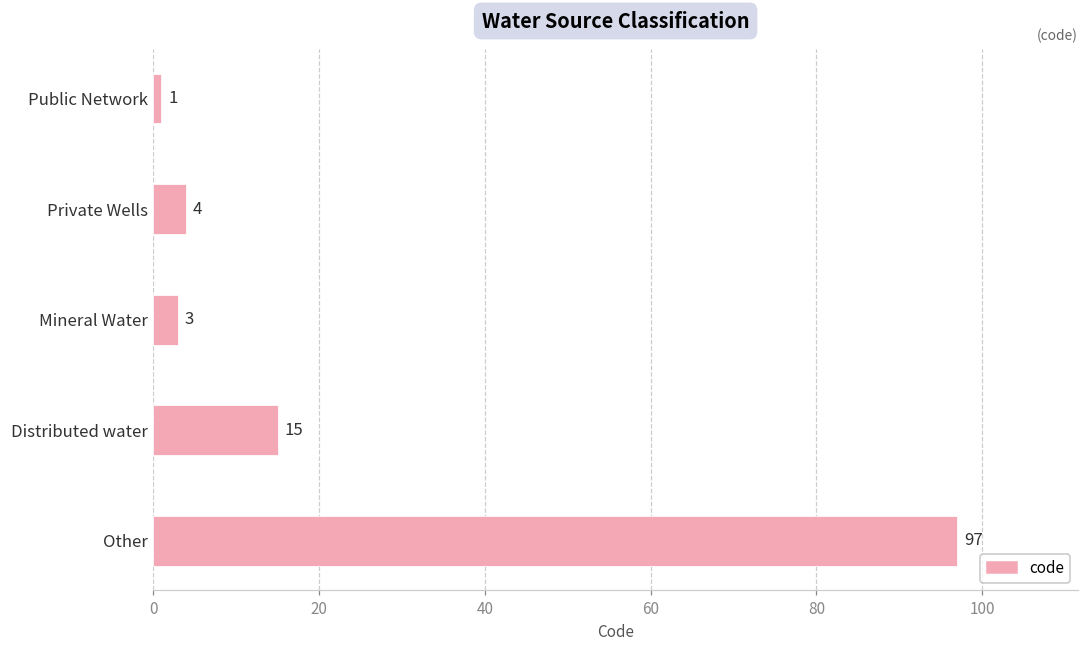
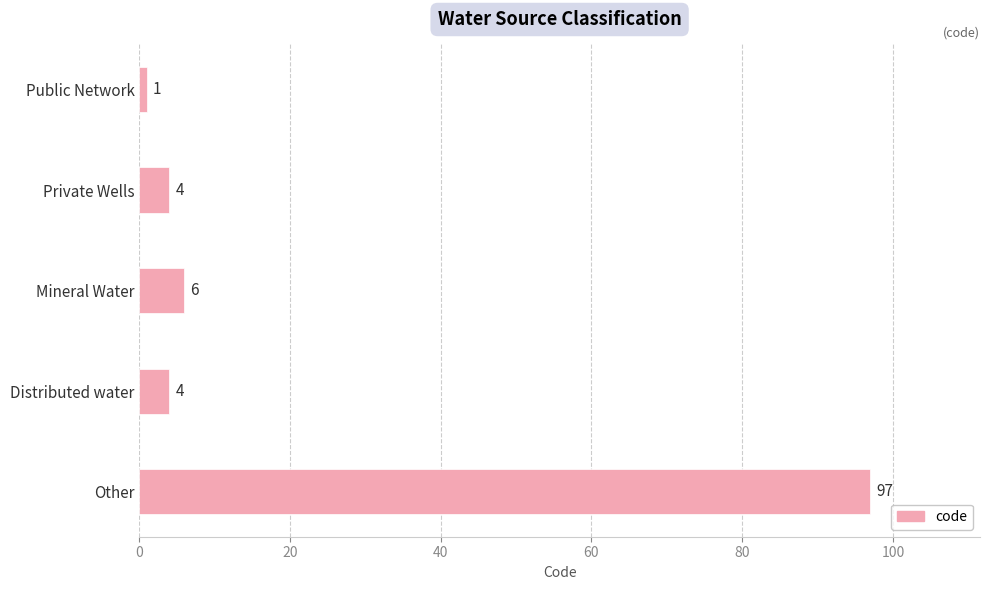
  {
    "Public Network": 1,
    "Private Wells": 4,
-   "Mineral Water": 3,
-   "Distributed water": 15,
+   "Mineral Water": 6,
+   "Distributed water": 4,
    "Other": 97
  }
